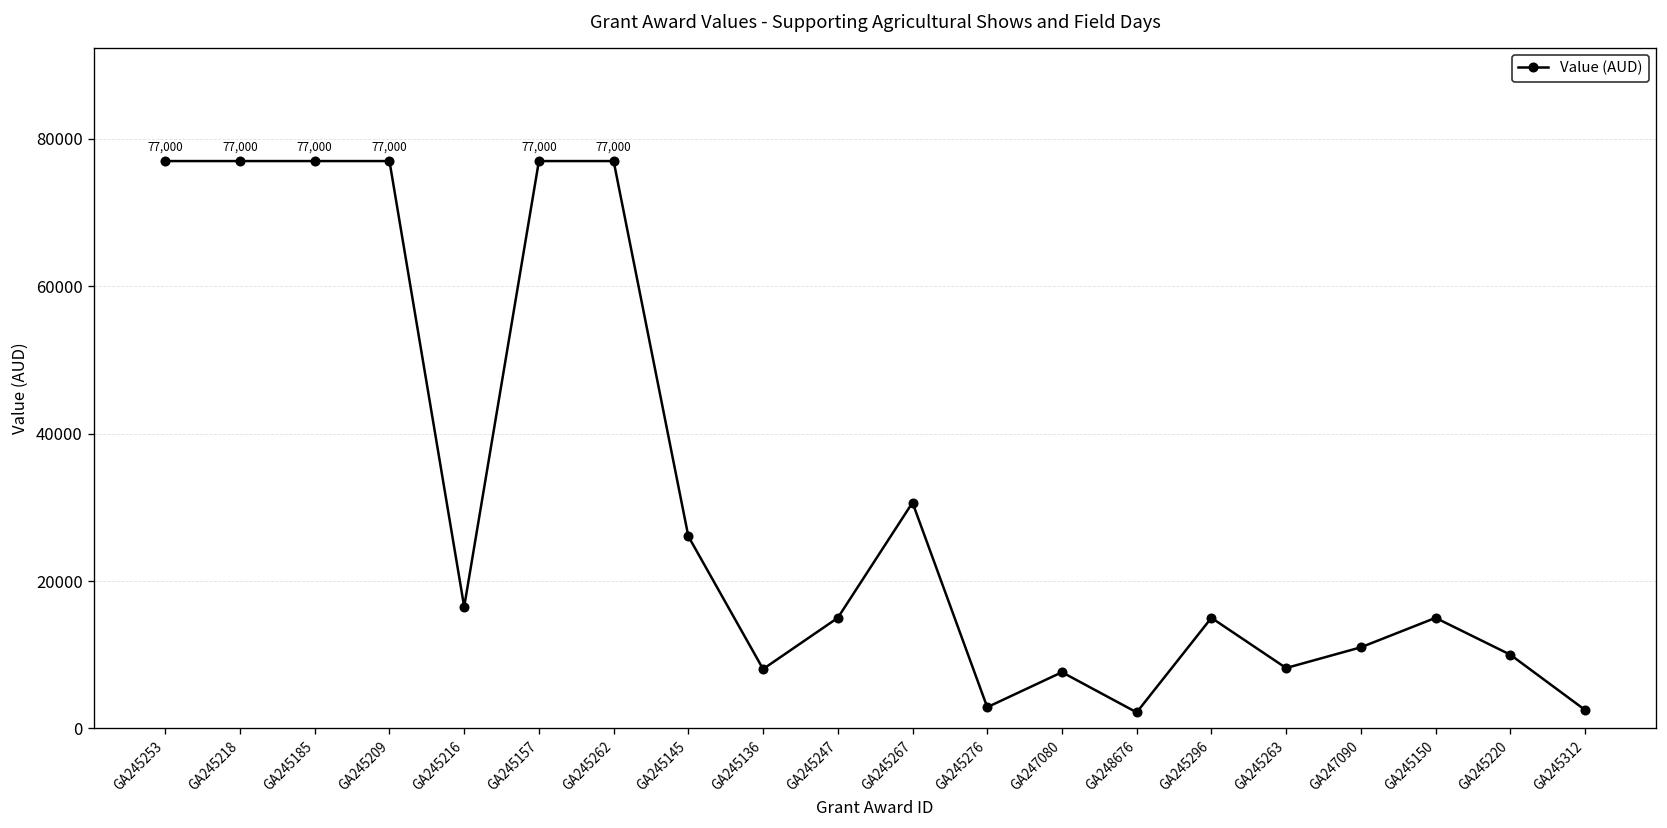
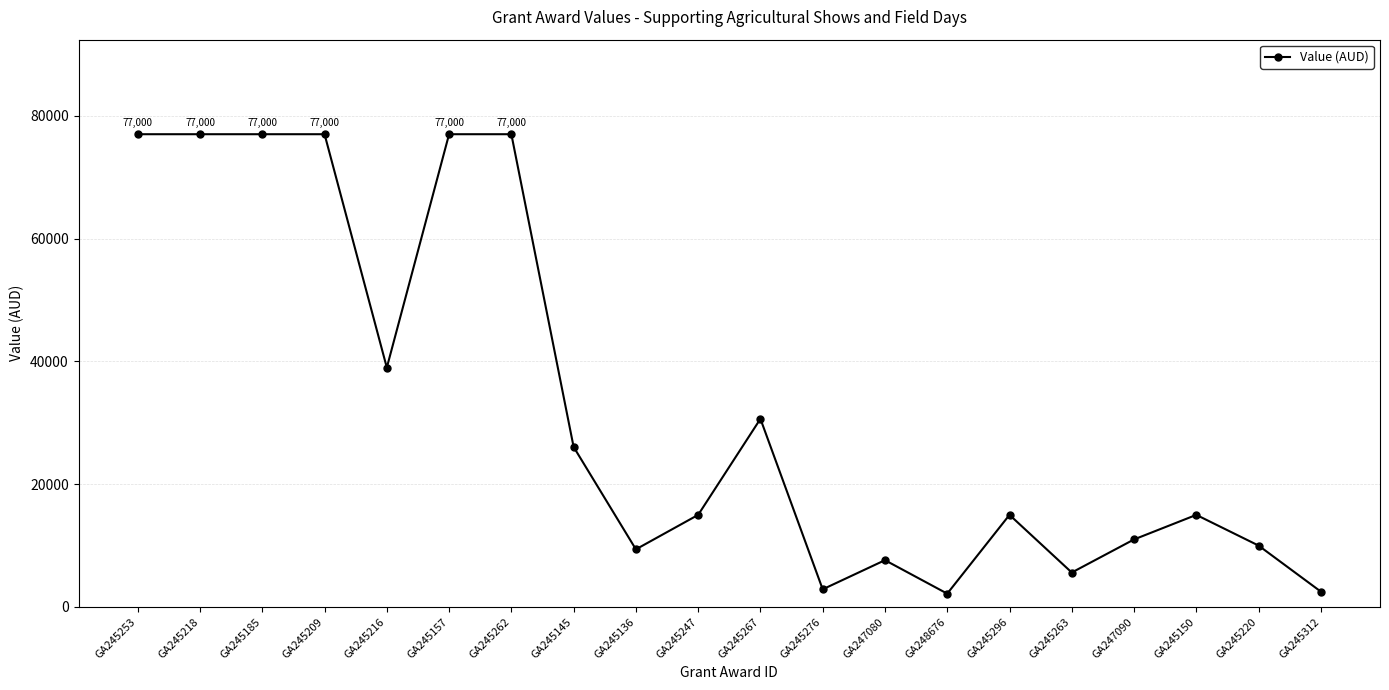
  {
-   "GA245216": 17000,
+   "GA245216": 39000,
    "GA245145": 26000,
-   "GA245136": 8000,
+   "GA245136": 9000,
    "GA245247": 15000,
    "GA245267": 31000,
    "GA245276": 3000,
    "GA247080": 8000,
    "GA248676": 2000,
    "GA245296": 15000,
-   "GA245263": 8000,
+   "GA245263": 6000,
    "GA247090": 11000,
    "GA245150": 15000,
    "GA245220": 10000,
    "GA245312": 3000
  }
